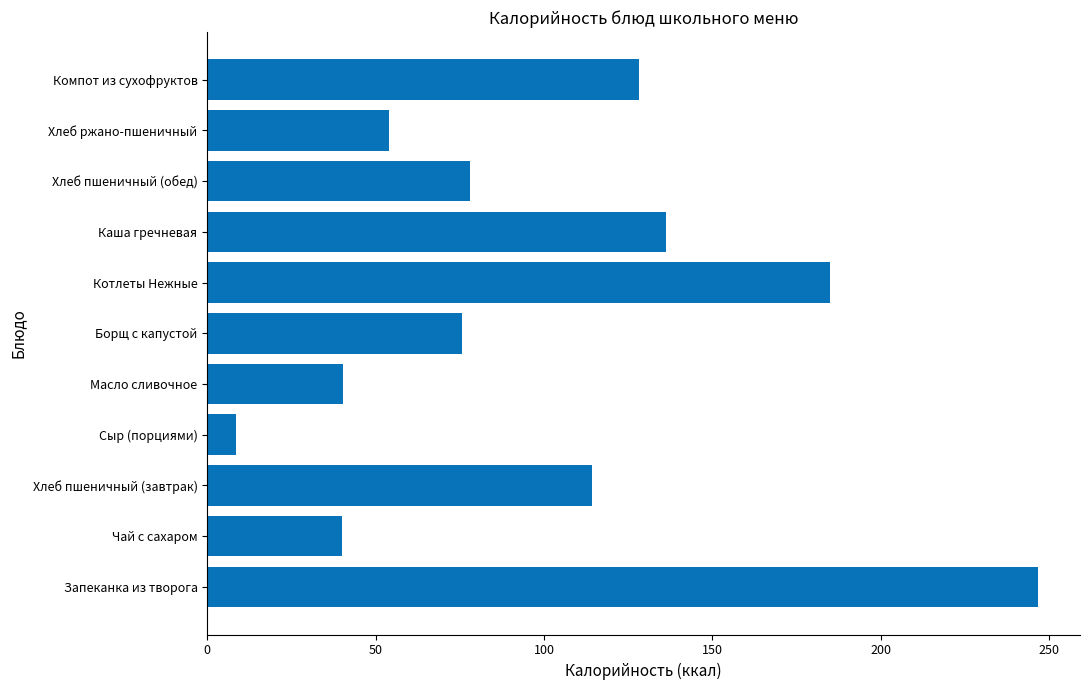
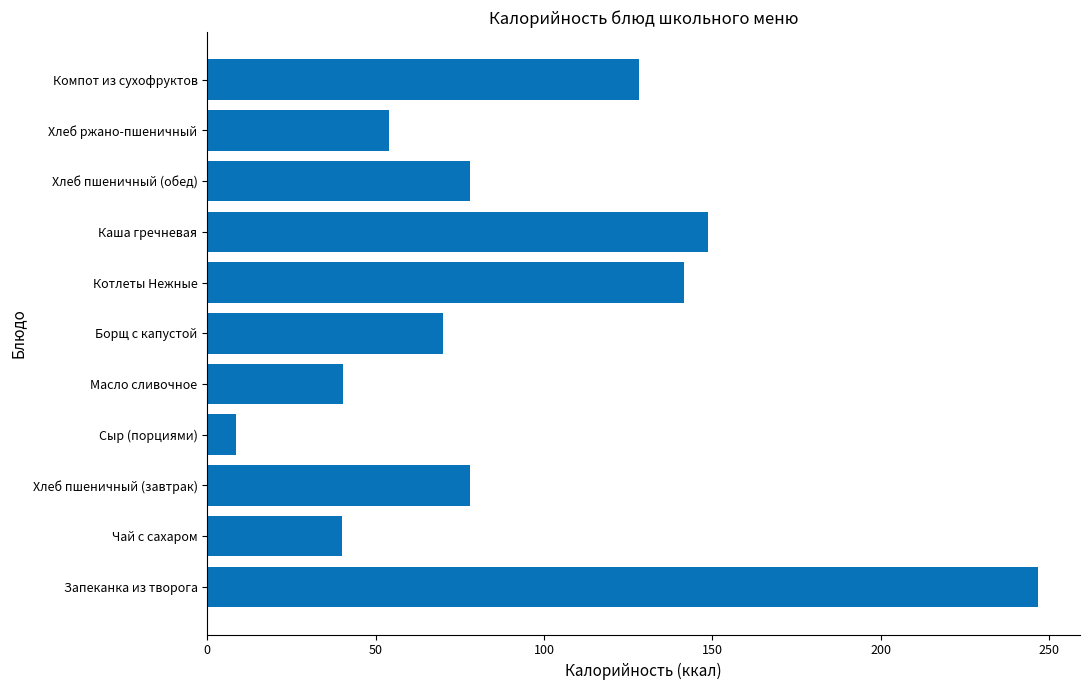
  {
    "Компот из сухофруктов": 128,
    "Хлеб ржано-пшеничный": 54,
    "Хлеб пшеничный (обед)": 78,
-   "Каша гречневая": 136,
-   "Котлеты Нежные": 185,
-   "Борщ с капустой": 76,
+   "Каша гречневая": 149,
+   "Котлеты Нежные": 141,
+   "Борщ с капустой": 70,
    "Масло сливочное": 40,
    "Сыр (порциями)": 9,
-   "Хлеб пшеничный (завтрак)": 114,
+   "Хлеб пшеничный (завтрак)": 78,
    "Чай с сахаром": 40,
    "Запеканка из творога": 247
  }
